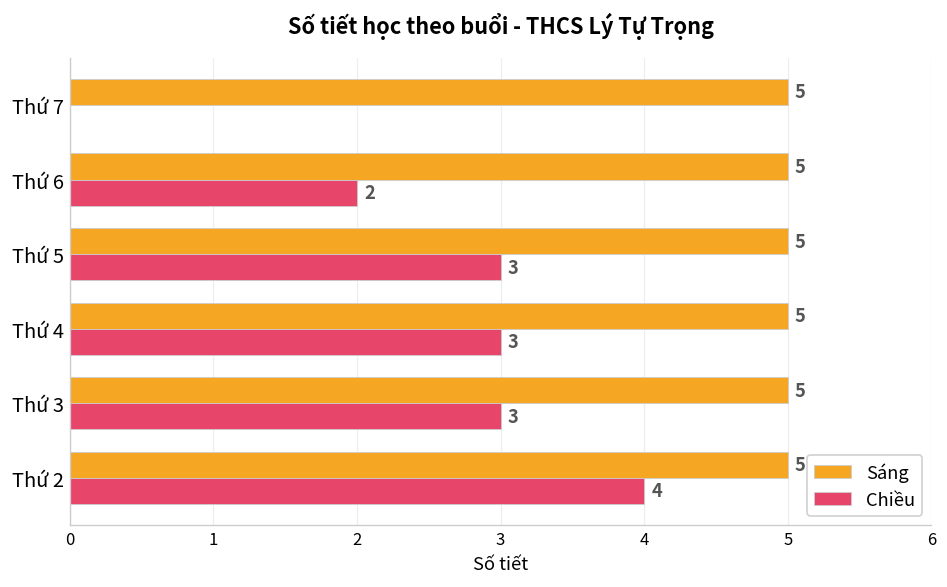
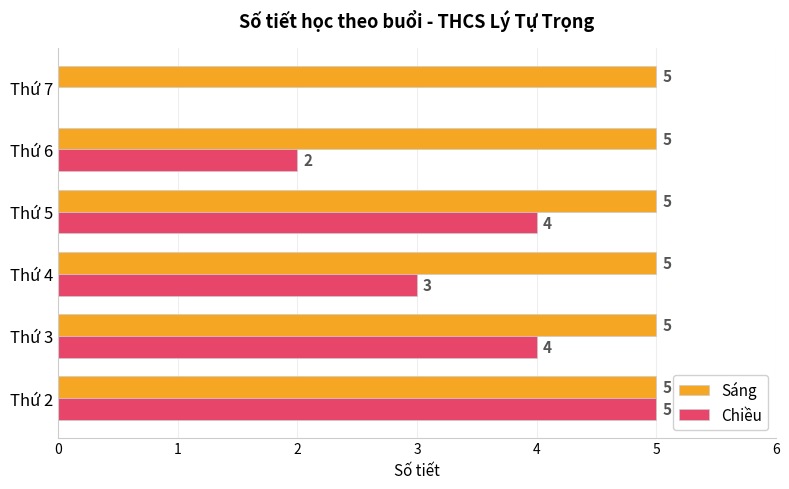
  {
    "Sáng": {
      "Thứ 7": 5,
      "Thứ 6": 5,
      "Thứ 5": 5,
      "Thứ 4": 5,
      "Thứ 3": 5,
      "Thứ 2": 5
    },
    "Chiều": {
      "Thứ 6": 2,
-     "Thứ 5": 3,
+     "Thứ 5": 4,
      "Thứ 4": 3,
-     "Thứ 3": 3,
-     "Thứ 2": 4
+     "Thứ 3": 4,
+     "Thứ 2": 5
    }
  }
